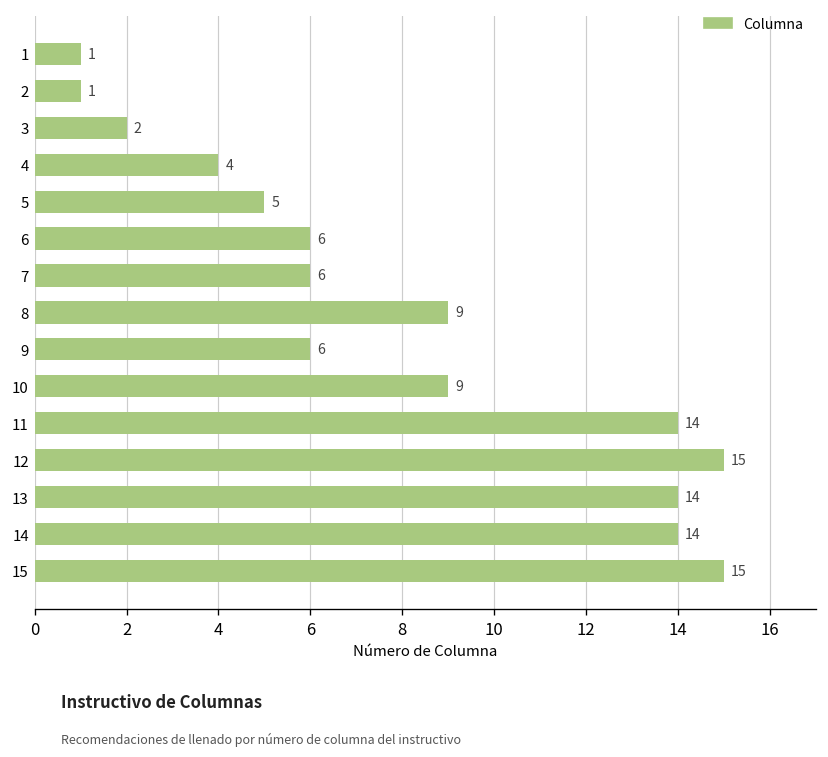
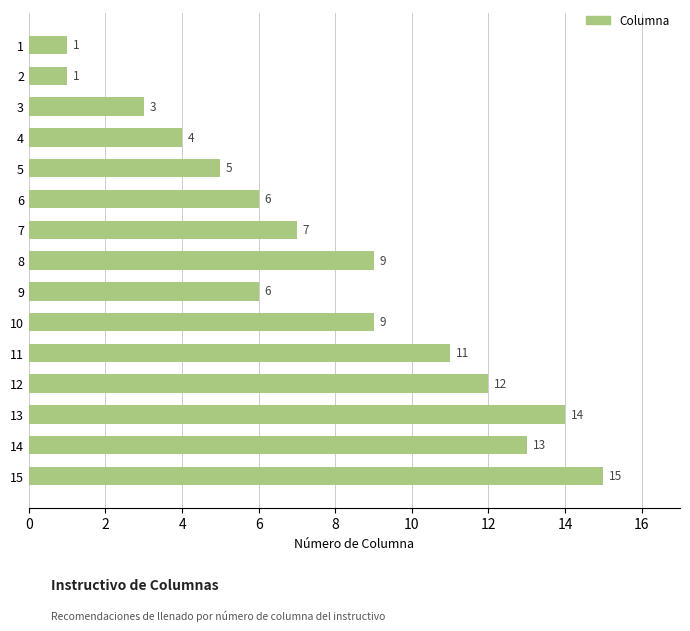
  {
    "1": 1,
    "2": 1,
-   "3": 2,
+   "3": 3,
    "4": 4,
    "5": 5,
    "6": 6,
-   "7": 6,
+   "7": 7,
    "8": 9,
    "9": 6,
    "10": 9,
-   "11": 14,
-   "12": 15,
+   "11": 11,
+   "12": 12,
    "13": 14,
-   "14": 14,
+   "14": 13,
    "15": 15
  }
